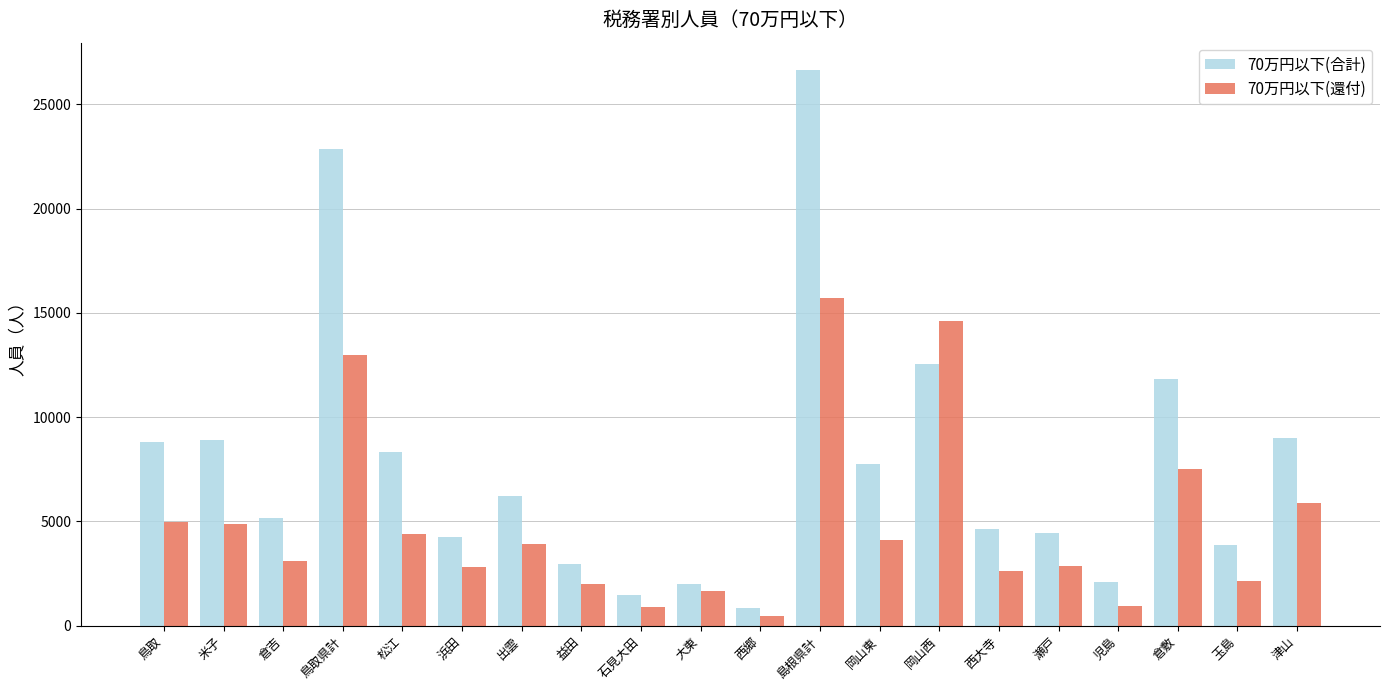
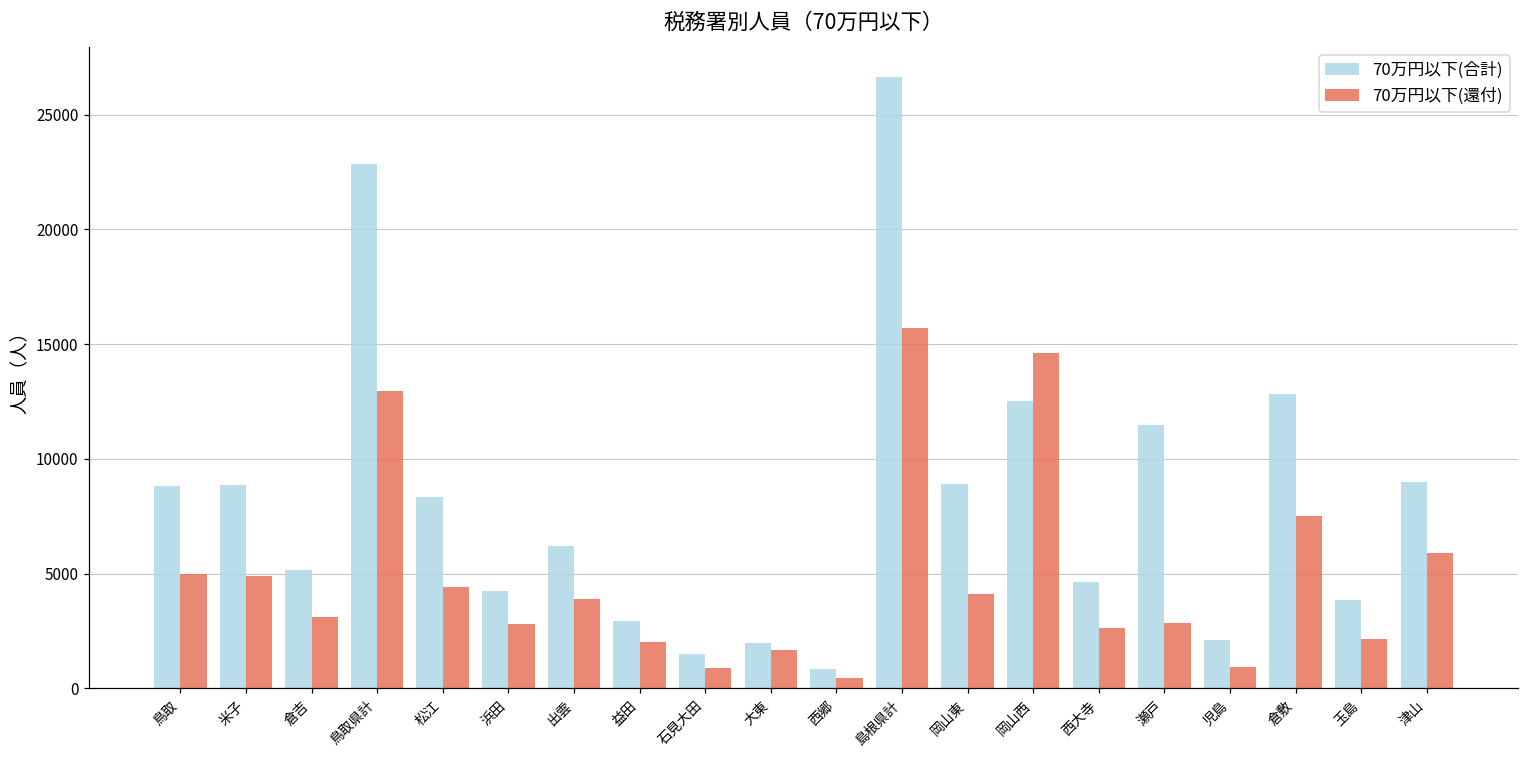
  {
    "70万円以下(合計)": {
      "鳥取": 8800,
      "米子": 8900,
      "倉吉": 5200,
      "鳥取県計": 22900,
      "松江": 8300,
      "浜田": 4300,
      "出雲": 6200,
      "益田": 2900,
      "石見大田": 1500,
      "大東": 2000,
      "西郷": 900,
      "島根県計": 26600,
-     "岡山東": 7800,
+     "岡山東": 8900,
      "岡山西": 12500,
      "西大寺": 4600,
-     "瀬戸": 4500,
+     "瀬戸": 11500,
      "児島": 2100,
-     "倉敷": 11800,
+     "倉敷": 12800,
      "玉島": 3900,
      "津山": 9000
    },
    "70万円以下(還付)": {
      "鳥取": 5000,
      "米子": 4900,
      "倉吉": 3100,
      "鳥取県計": 13000,
      "松江": 4400,
      "浜田": 2800,
      "出雲": 3900,
      "益田": 2000,
      "石見大田": 900,
      "大東": 1700,
      "西郷": 500,
      "島根県計": 15700,
      "岡山東": 4100,
      "岡山西": 14600,
      "西大寺": 2600,
      "瀬戸": 2900,
      "児島": 1000,
      "倉敷": 7500,
      "玉島": 2100,
      "津山": 5900
    }
  }
